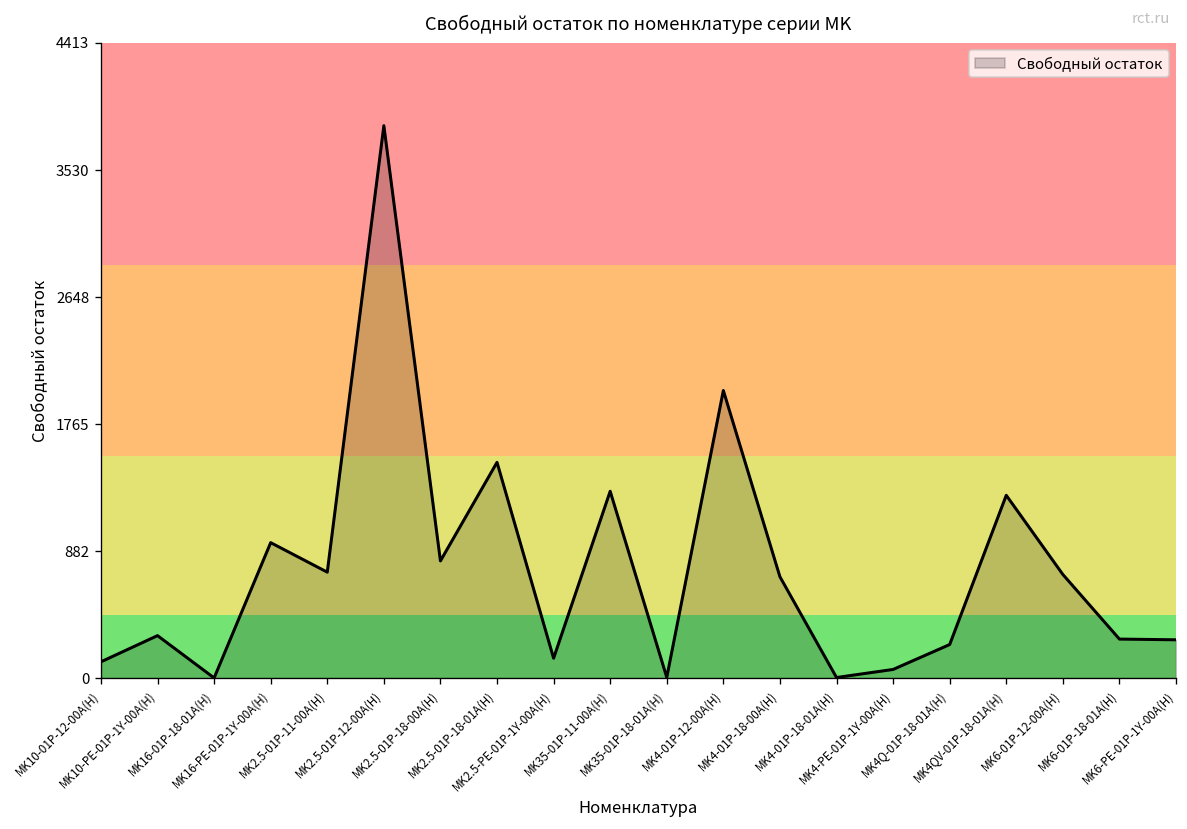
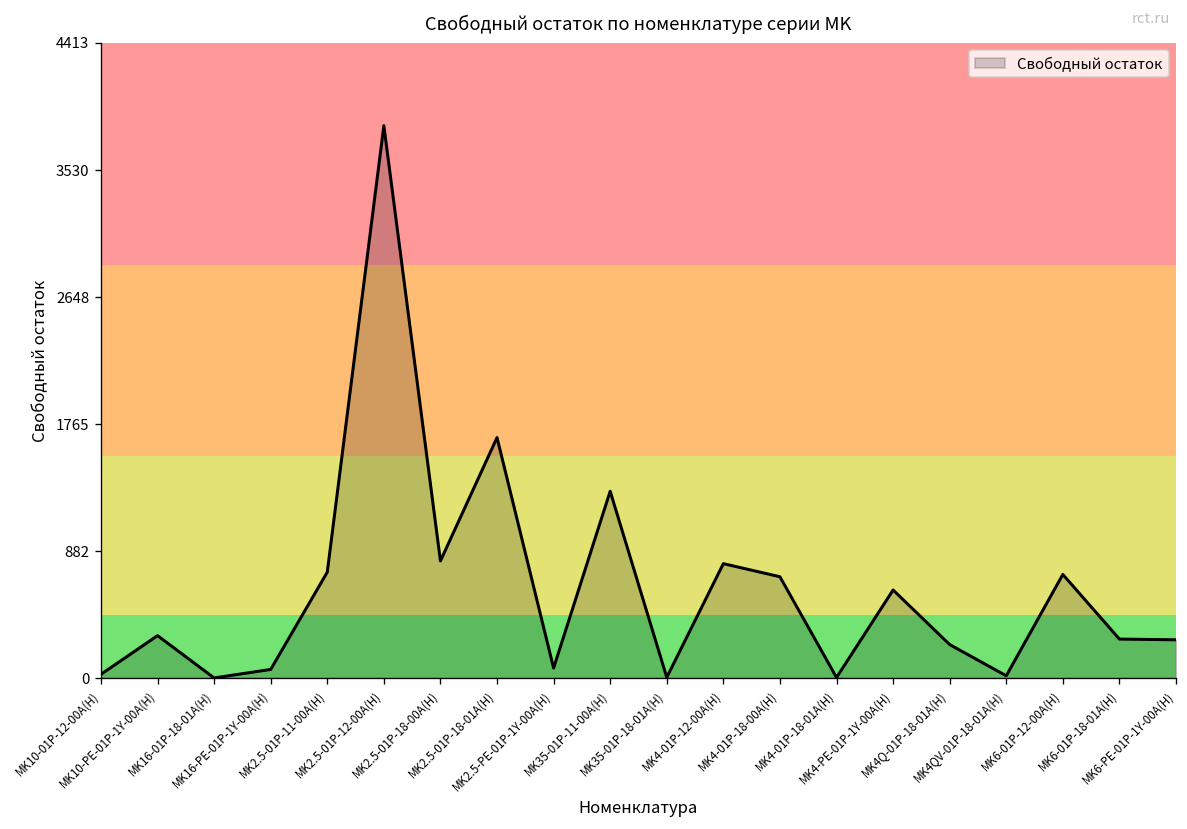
  {
-   "MK10-01P-12-00A(H)": 110,
+   "MK10-01P-12-00A(H)": 30,
    "MK10-PE-01P-1Y-00A(H)": 300,
    "MK16-01P-18-01A(H)": 0,
-   "MK16-PE-01P-1Y-00A(H)": 940,
+   "MK16-PE-01P-1Y-00A(H)": 60,
    "MK2.5-01P-11-00A(H)": 740,
    "MK2.5-01P-12-00A(H)": 3840,
    "MK2.5-01P-18-00A(H)": 810,
-   "MK2.5-01P-18-01A(H)": 1500,
-   "MK2.5-PE-01P-1Y-00A(H)": 140,
+   "MK2.5-01P-18-01A(H)": 1670,
+   "MK2.5-PE-01P-1Y-00A(H)": 70,
    "MK35-01P-11-00A(H)": 1300,
    "MK35-01P-18-01A(H)": 10,
-   "MK4-01P-12-00A(H)": 2000,
+   "MK4-01P-12-00A(H)": 800,
    "MK4-01P-18-00A(H)": 700,
    "MK4-01P-18-01A(H)": 0,
-   "MK4-PE-01P-1Y-00A(H)": 60,
+   "MK4-PE-01P-1Y-00A(H)": 610,
    "MK4Q-01P-18-01A(H)": 230,
-   "MK4QV-01P-18-01A(H)": 1270,
+   "MK4QV-01P-18-01A(H)": 20,
    "MK6-01P-12-00A(H)": 720,
    "MK6-01P-18-01A(H)": 270,
    "MK6-PE-01P-1Y-00A(H)": 270
  }
